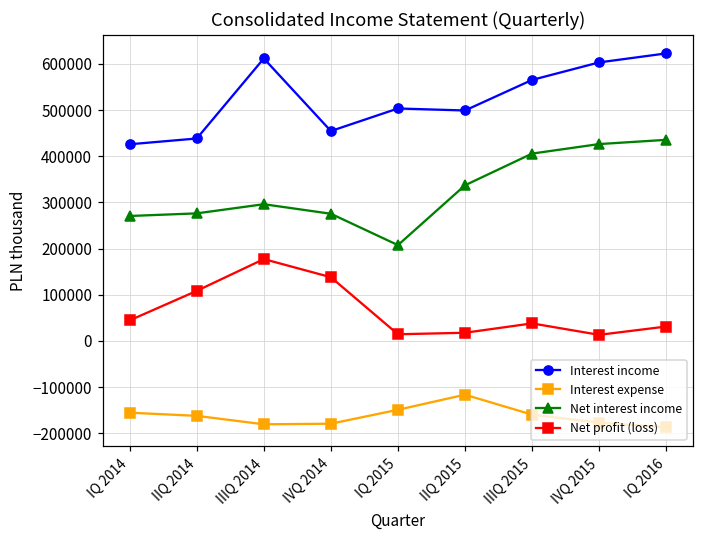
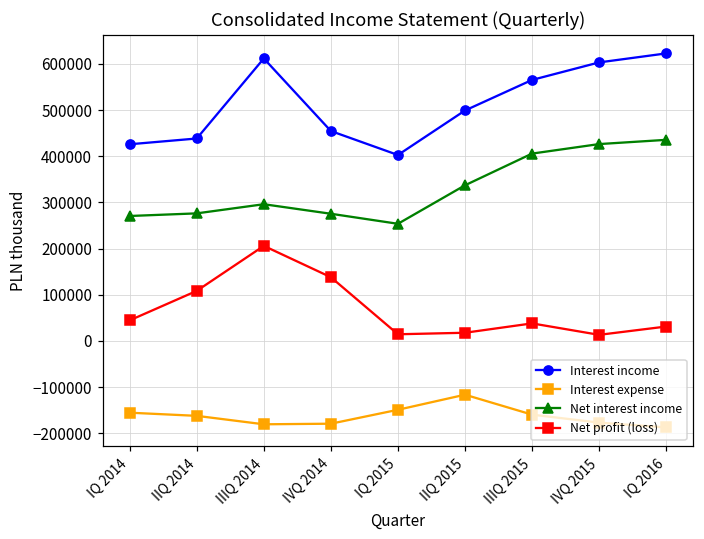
  {
    "Interest income": {
      "IQ 2014": 430000,
      "IIQ 2014": 440000,
      "IIIQ 2014": 610000,
      "IVQ 2014": 450000,
-     "IQ 2015": 500000,
+     "IQ 2015": 400000,
      "IIQ 2015": 500000,
      "IIIQ 2015": 570000,
      "IVQ 2015": 600000,
      "IQ 2016": 620000
    },
    "Interest expense": {
      "IQ 2014": -160000,
      "IIQ 2014": -160000,
      "IIIQ 2014": -180000,
      "IVQ 2014": -180000,
      "IQ 2015": -150000,
      "IIQ 2015": -120000
    },
    "Net interest income": {
      "IQ 2014": 270000,
      "IIQ 2014": 280000,
      "IIIQ 2014": 300000,
      "IVQ 2014": 280000,
-     "IQ 2015": 210000,
+     "IQ 2015": 250000,
      "IIQ 2015": 340000,
      "IIIQ 2015": 410000,
      "IVQ 2015": 430000,
      "IQ 2016": 440000
    },
    "Net profit (loss)": {
      "IQ 2014": 40000,
      "IIQ 2014": 110000,
-     "IIIQ 2014": 180000,
+     "IIIQ 2014": 210000,
      "IVQ 2014": 140000,
      "IQ 2015": 10000,
      "IIQ 2015": 20000,
      "IIIQ 2015": 40000,
      "IVQ 2015": 10000,
      "IQ 2016": 30000
    }
  }
